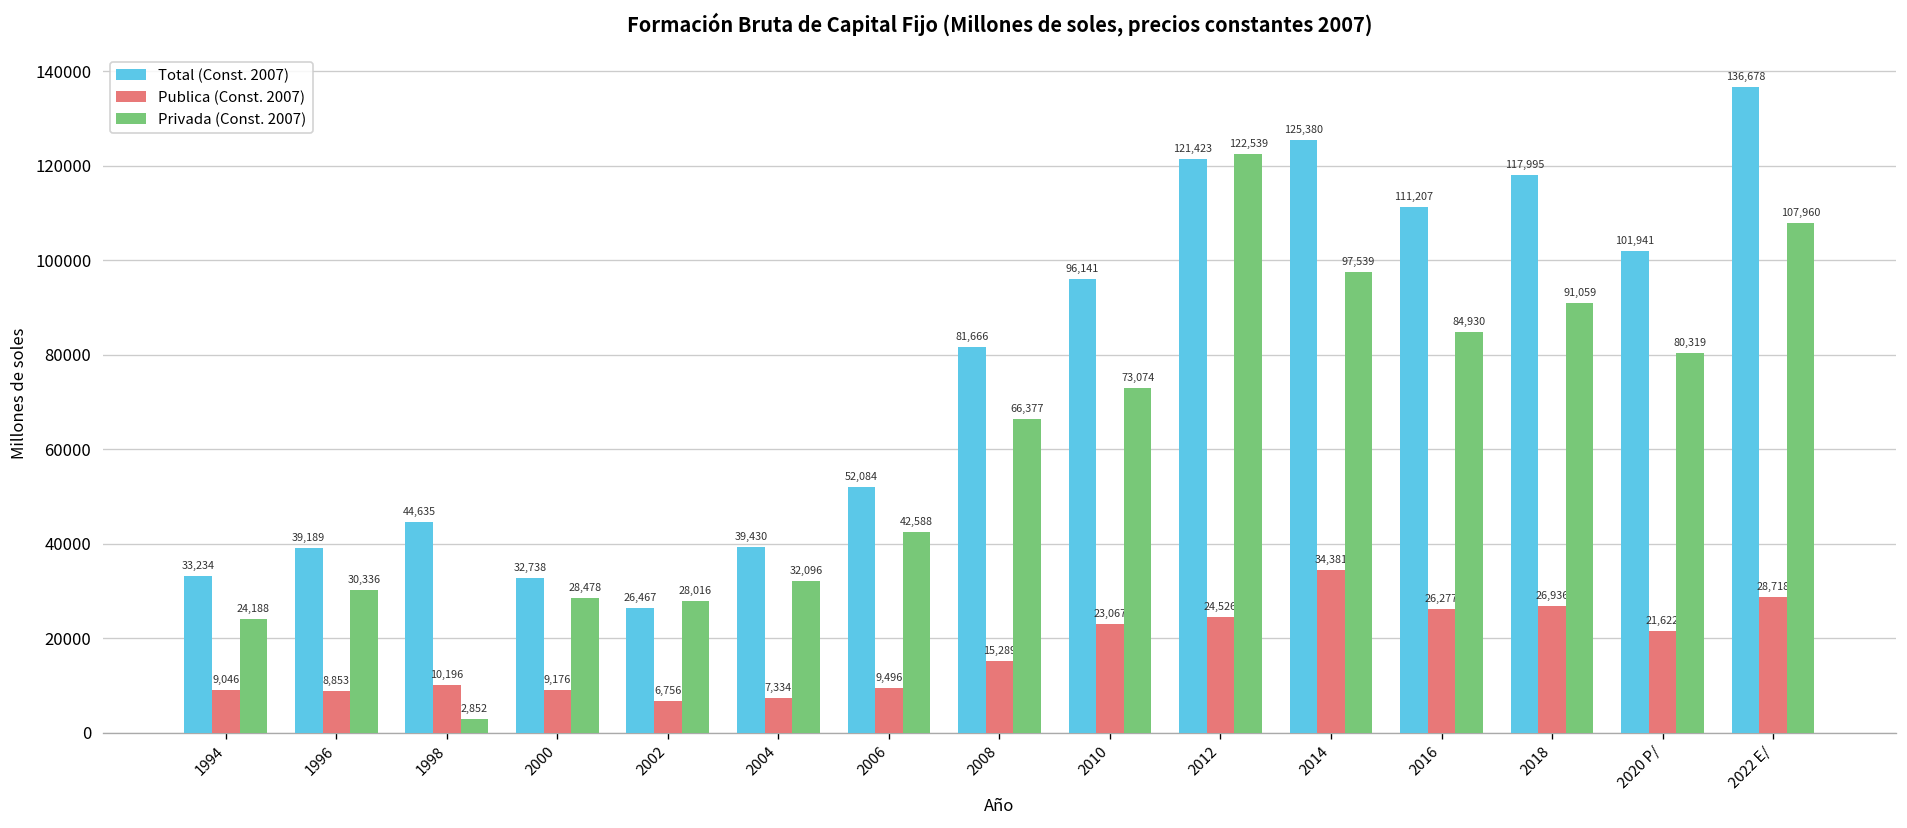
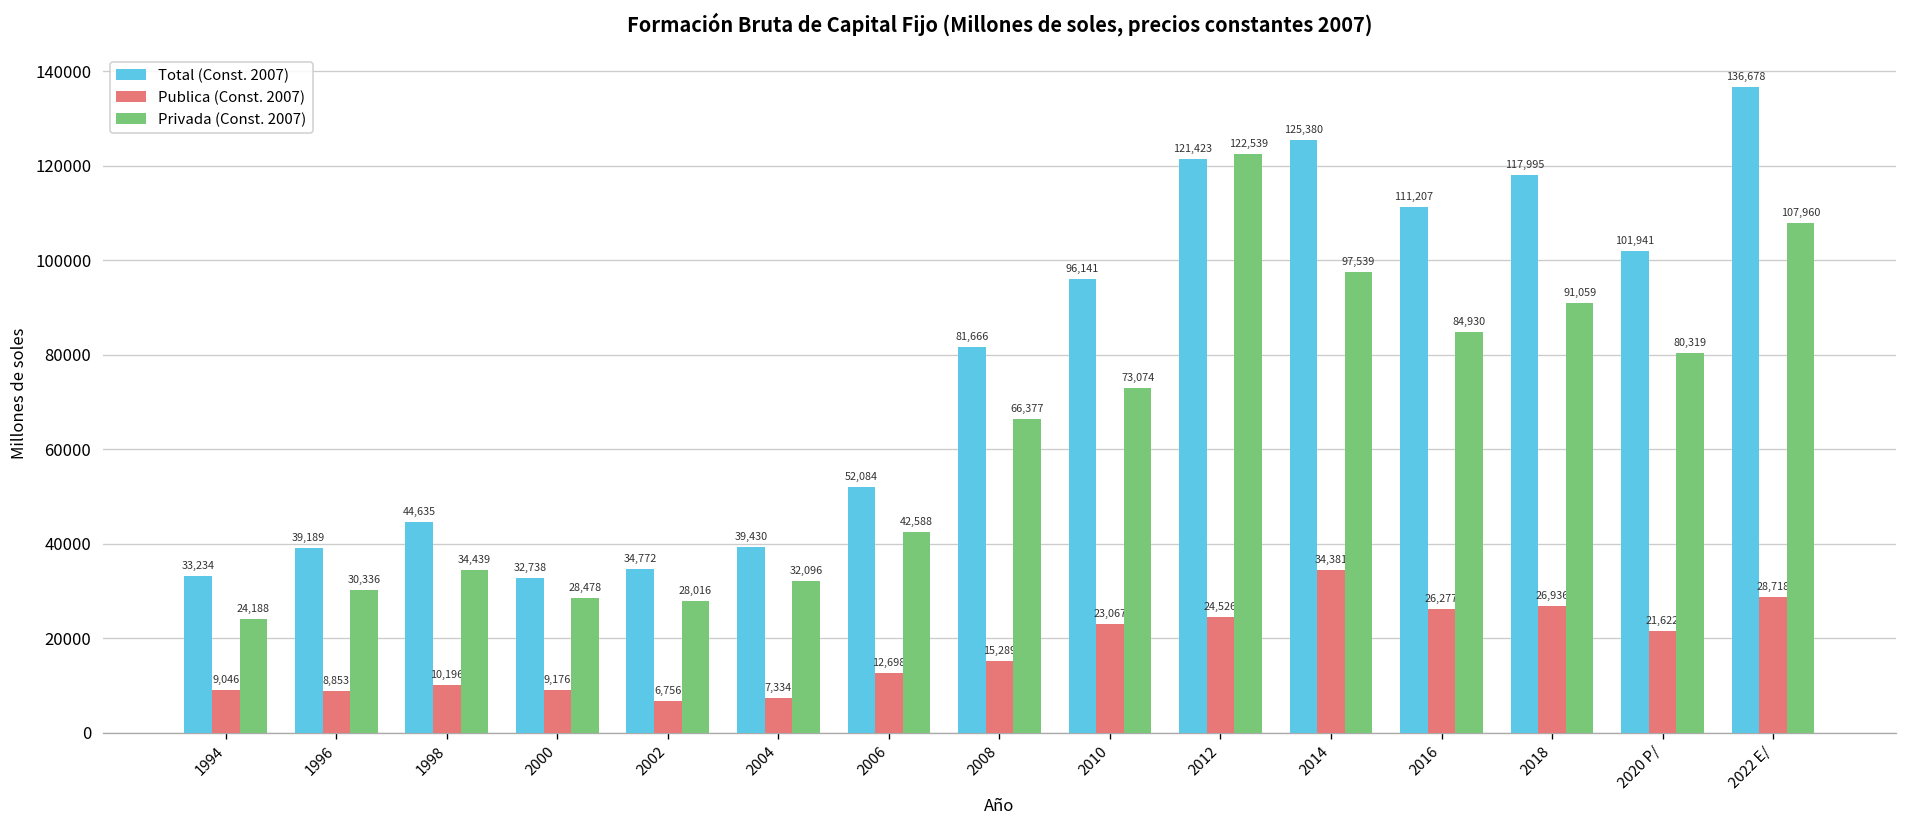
  {
    "Total (Const. 2007)": {
      "1994": "33,234",
      "1996": "39,189",
      "1998": "44,635",
      "2000": "32,738",
-     "2002": "26,467",
+     "2002": "34,772",
      "2004": "39,430",
      "2006": "52,084",
      "2008": "81,666",
      "2010": "96,141",
      "2012": "121,423",
      "2014": "125,380",
      "2016": "111,207",
      "2018": "117,995",
      "2020 P/": "101,941",
      "2022 E/": "136,678"
    },
    "Publica (Const. 2007)": {
      "1994": "9,046",
      "1996": "8,853",
      "1998": "10,196",
      "2000": "9,176",
      "2002": "6,756",
      "2004": "7,334",
-     "2006": "9,496",
+     "2006": "12,698",
      "2008": "15,289",
      "2010": "23,067",
      "2012": "24,526",
      "2014": "34,381",
      "2016": "26,277",
      "2018": "26,936",
      "2020 P/": "21,622",
      "2022 E/": "28,718"
    },
    "Privada (Const. 2007)": {
      "1994": "24,188",
      "1996": "30,336",
-     "1998": "2,852",
+     "1998": "34,439",
      "2000": "28,478",
      "2002": "28,016",
      "2004": "32,096",
      "2006": "42,588",
      "2008": "66,377",
      "2010": "73,074",
      "2012": "122,539",
      "2014": "97,539",
      "2016": "84,930",
      "2018": "91,059",
      "2020 P/": "80,319",
      "2022 E/": "107,960"
    }
  }
